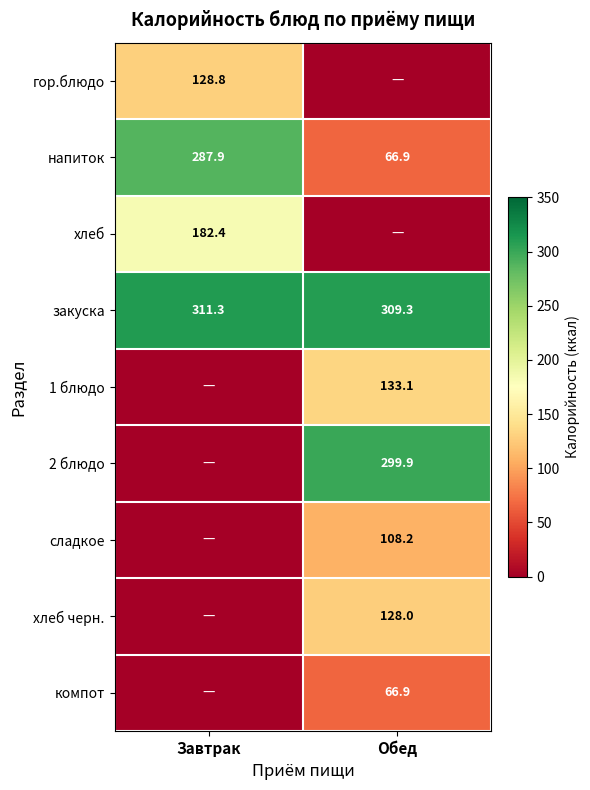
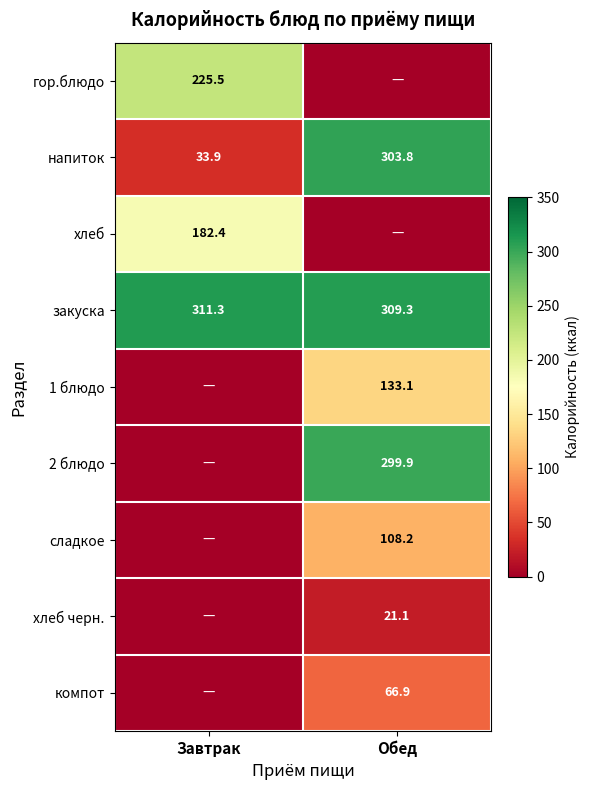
  {
    "гор.блюдо": {
-     "Завтрак": 128.8
+     "Завтрак": 225.5
    },
    "напиток": {
-     "Завтрак": 287.9,
-     "Обед": 66.9
+     "Завтрак": 33.9,
+     "Обед": 303.8
    },
    "хлеб": {
      "Завтрак": 182.4
    },
    "закуска": {
      "Завтрак": 311.3,
      "Обед": 309.3
    },
    "1 блюдо": {
      "Обед": 133.1
    },
    "2 блюдо": {
      "Обед": 299.9
    },
    "сладкое": {
      "Обед": 108.2
    },
    "хлеб черн.": {
-     "Обед": 128.0
+     "Обед": 21.1
    },
    "компот": {
      "Обед": 66.9
    }
  }
